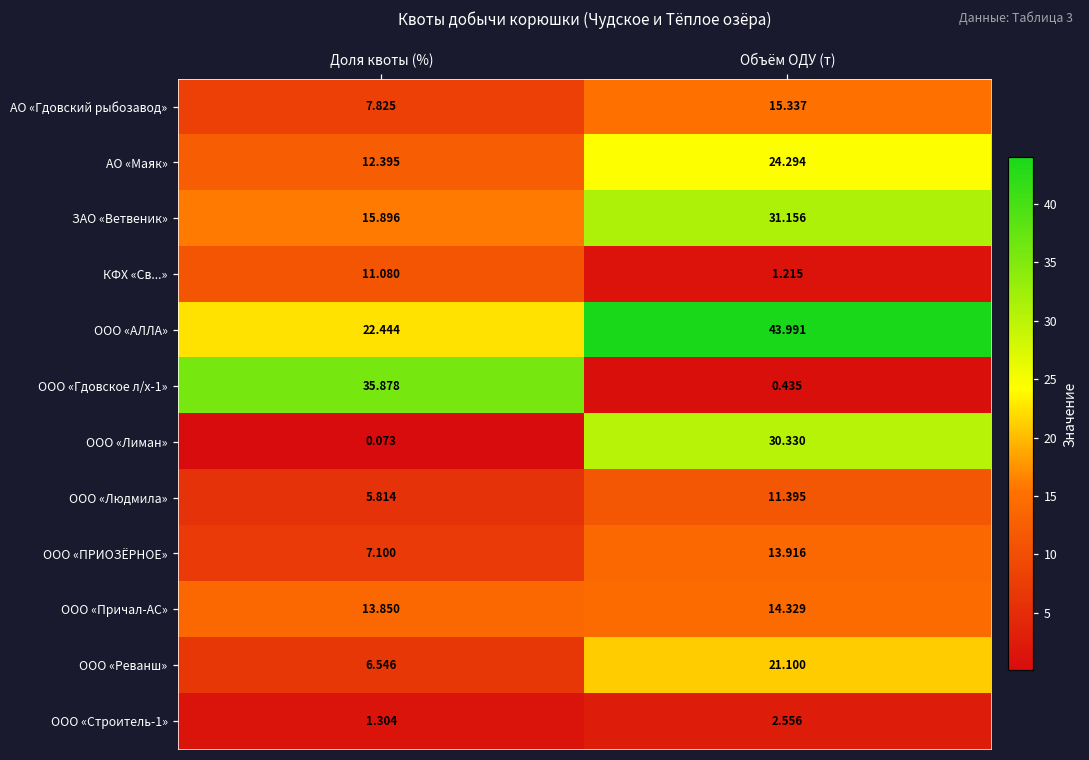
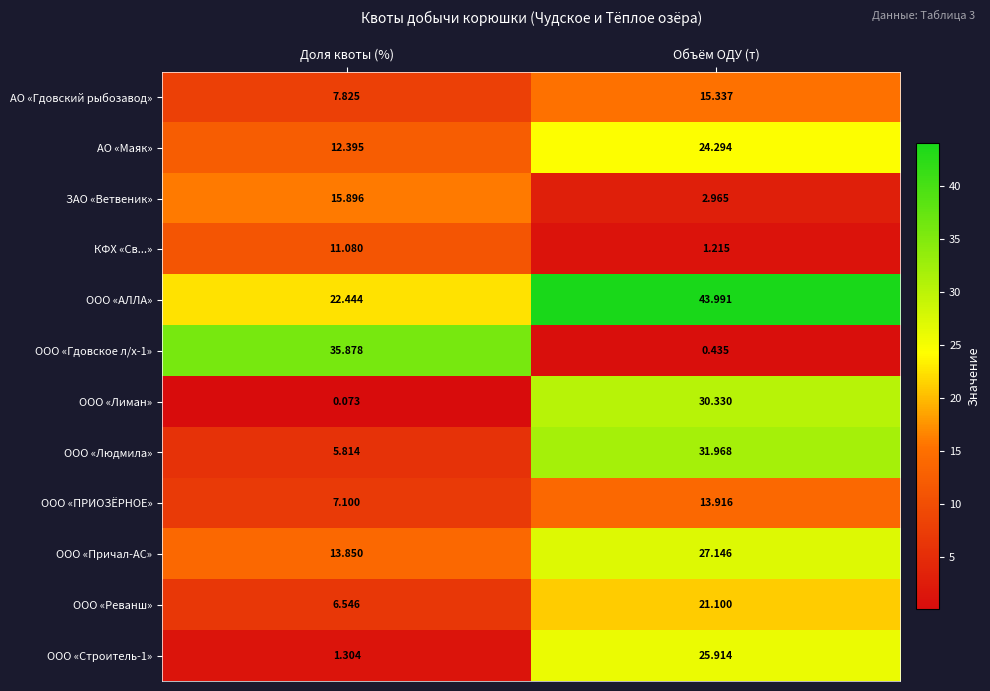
  {
    "АО «Гдовский рыбозавод»": {
      "Доля квоты (%)": 7.825,
      "Объём ОДУ (т)": 15.337
    },
    "АО «Маяк»": {
      "Доля квоты (%)": 12.395,
      "Объём ОДУ (т)": 24.294
    },
    "ЗАО «Ветвеник»": {
      "Доля квоты (%)": 15.896,
-     "Объём ОДУ (т)": 31.156
+     "Объём ОДУ (т)": 2.965
    },
    "КФХ «Св...»": {
      "Доля квоты (%)": 11.080,
      "Объём ОДУ (т)": 1.215
    },
    "ООО «АЛЛА»": {
      "Доля квоты (%)": 22.444,
      "Объём ОДУ (т)": 43.991
    },
    "ООО «Гдовское л/х-1»": {
      "Доля квоты (%)": 35.878,
      "Объём ОДУ (т)": 0.435
    },
    "ООО «Лиман»": {
      "Доля квоты (%)": 0.073,
      "Объём ОДУ (т)": 30.330
    },
    "ООО «Людмила»": {
      "Доля квоты (%)": 5.814,
-     "Объём ОДУ (т)": 11.395
+     "Объём ОДУ (т)": 31.968
    },
    "ООО «ПРИОЗЁРНОЕ»": {
      "Доля квоты (%)": 7.100,
      "Объём ОДУ (т)": 13.916
    },
    "ООО «Причал-АС»": {
      "Доля квоты (%)": 13.850,
-     "Объём ОДУ (т)": 14.329
+     "Объём ОДУ (т)": 27.146
    },
    "ООО «Реванш»": {
      "Доля квоты (%)": 6.546,
      "Объём ОДУ (т)": 21.100
    },
    "ООО «Строитель-1»": {
      "Доля квоты (%)": 1.304,
-     "Объём ОДУ (т)": 2.556
+     "Объём ОДУ (т)": 25.914
    }
  }
